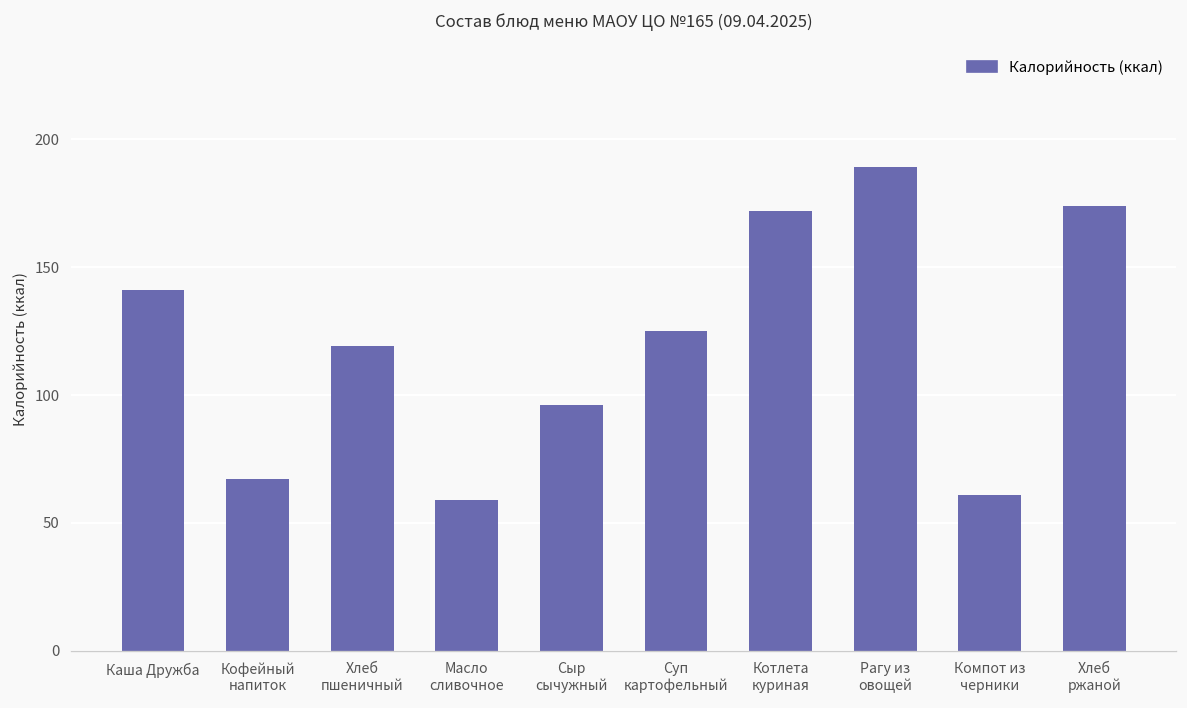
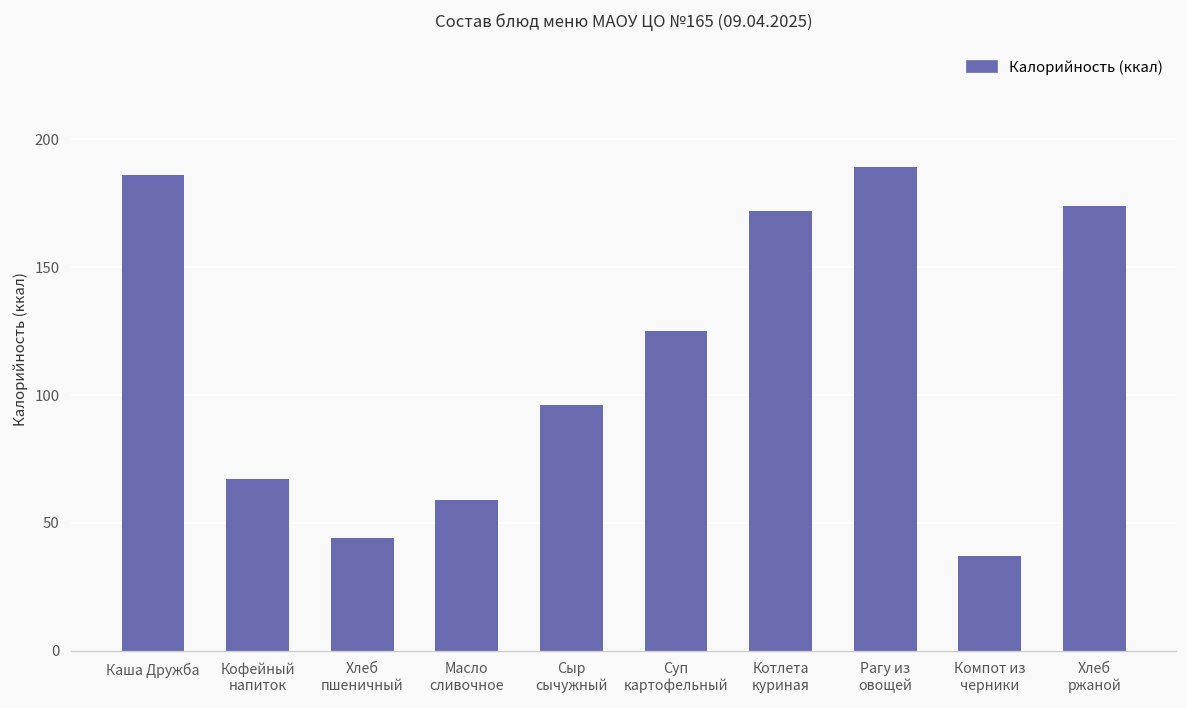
  {
-   "Каша Дружба": 141,
+   "Каша Дружба": 186,
    "Кофейный напиток": 67,
-   "Хлеб пшеничный": 119,
+   "Хлеб пшеничный": 44,
    "Масло сливочное": 59,
    "Сыр сычужный": 96,
    "Суп картофельный": 125,
    "Котлета куриная": 172,
    "Рагу из овощей": 189,
-   "Компот из черники": 61,
+   "Компот из черники": 37,
    "Хлеб ржаной": 174
  }
